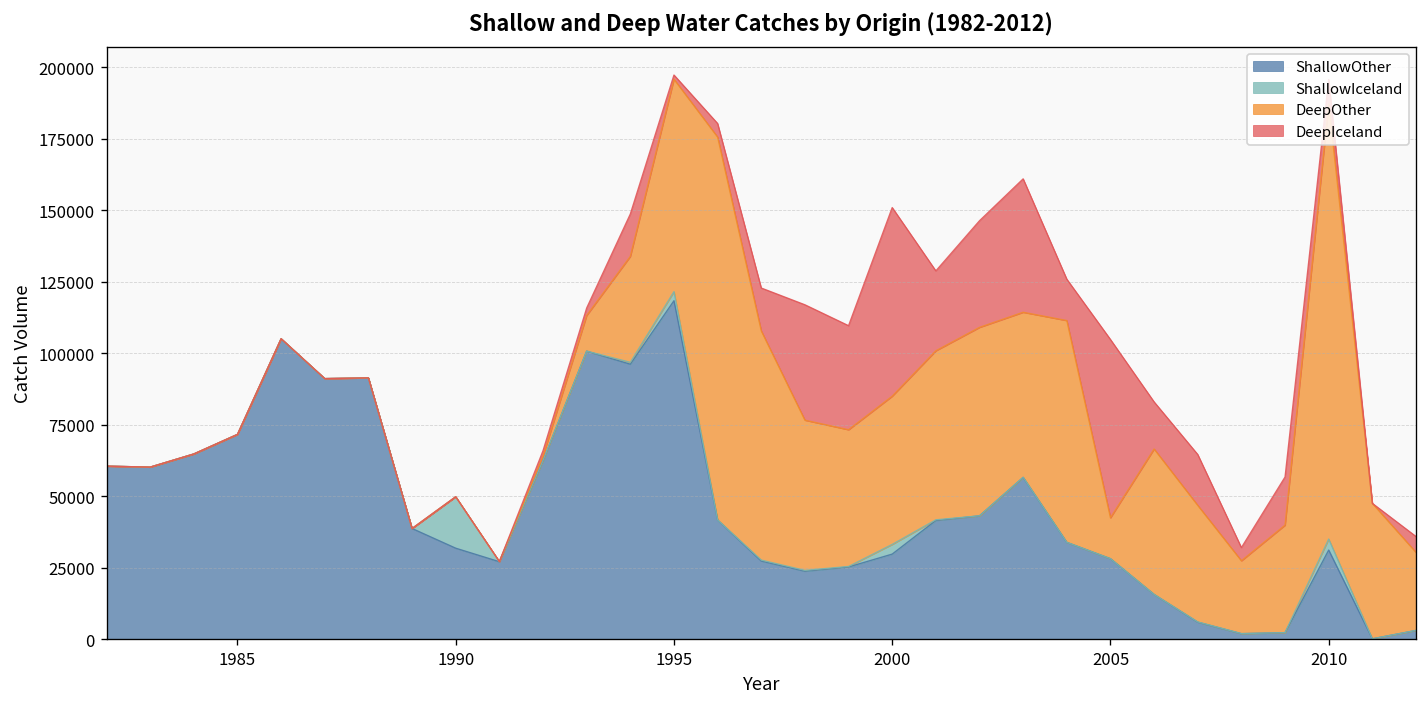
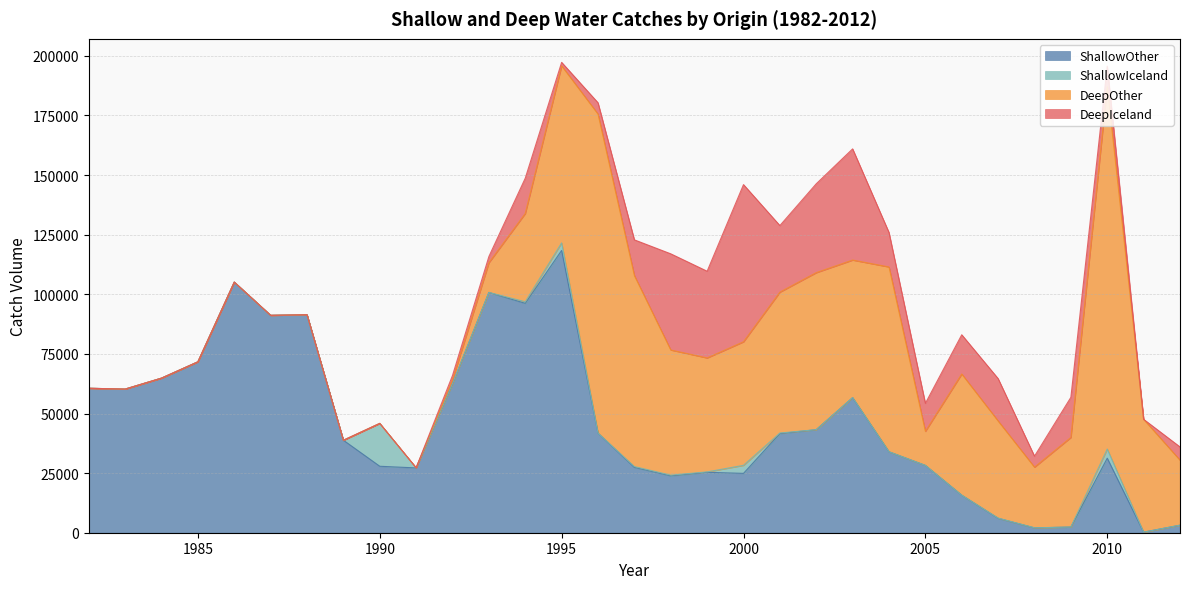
  {
    "ShallowOther": {
-     "1990": 32000,
+     "1990": 28000,
      "1995": 118000,
-     "2000": 30000,
+     "2000": 25000,
      "2010": 31000
    },
    "ShallowIceland": {
      "1995": 3000,
      "2000": 3000,
      "2010": 4000
    },
    "DeepOther": {
      "1995": 74000,
      "2000": 52000,
      "2005": 14000
    },
    "DeepIceland": {
      "1995": 1000,
      "2000": 66000,
-     "2005": 62000
+     "2005": 12000
    }
  }
